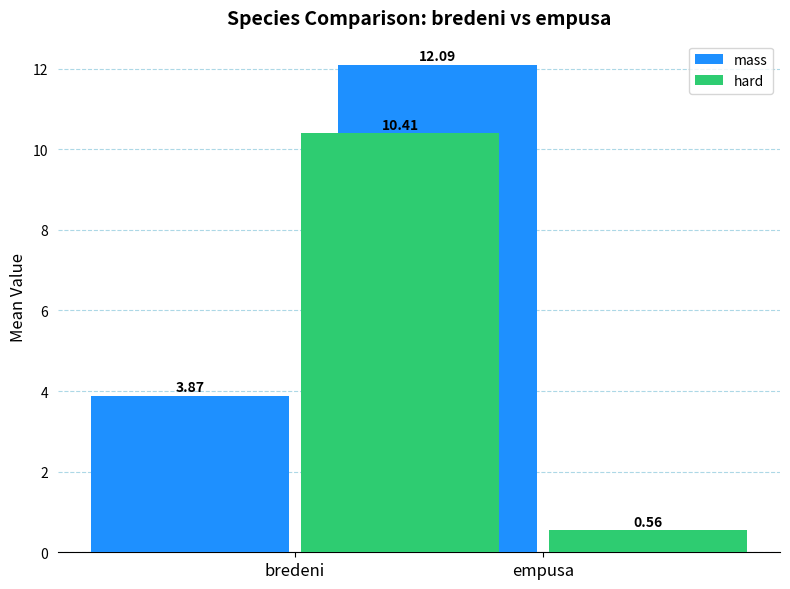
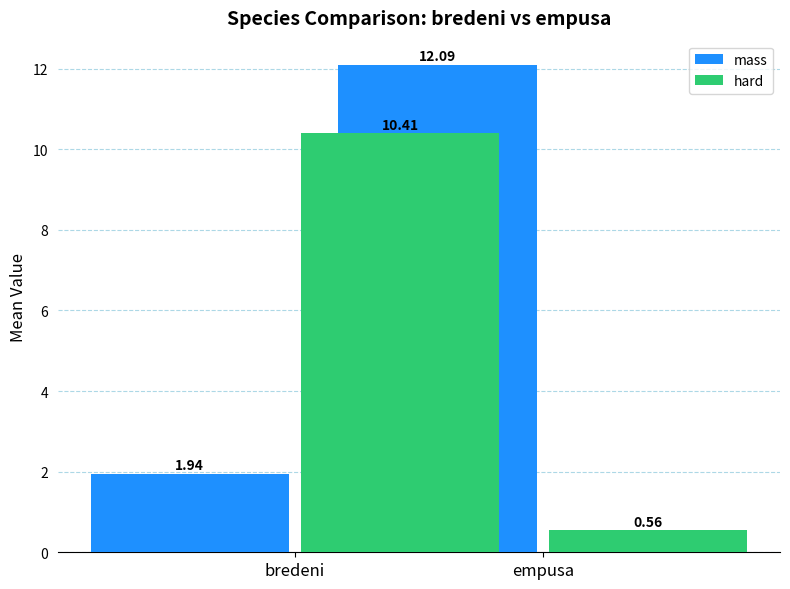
  {
    "mass": {
-     "bredeni": 3.87,
+     "bredeni": 1.94,
      "empusa": 12.09
    },
    "hard": {
      "empusa": 0.56
    }
  }
